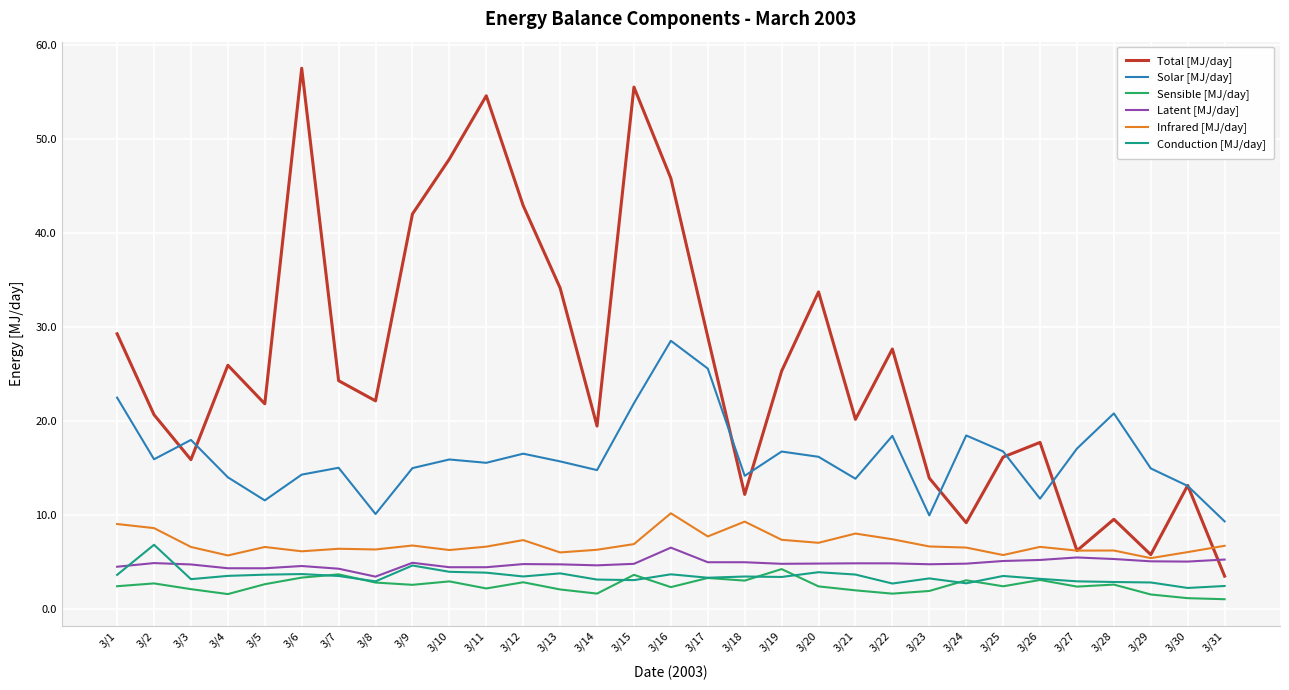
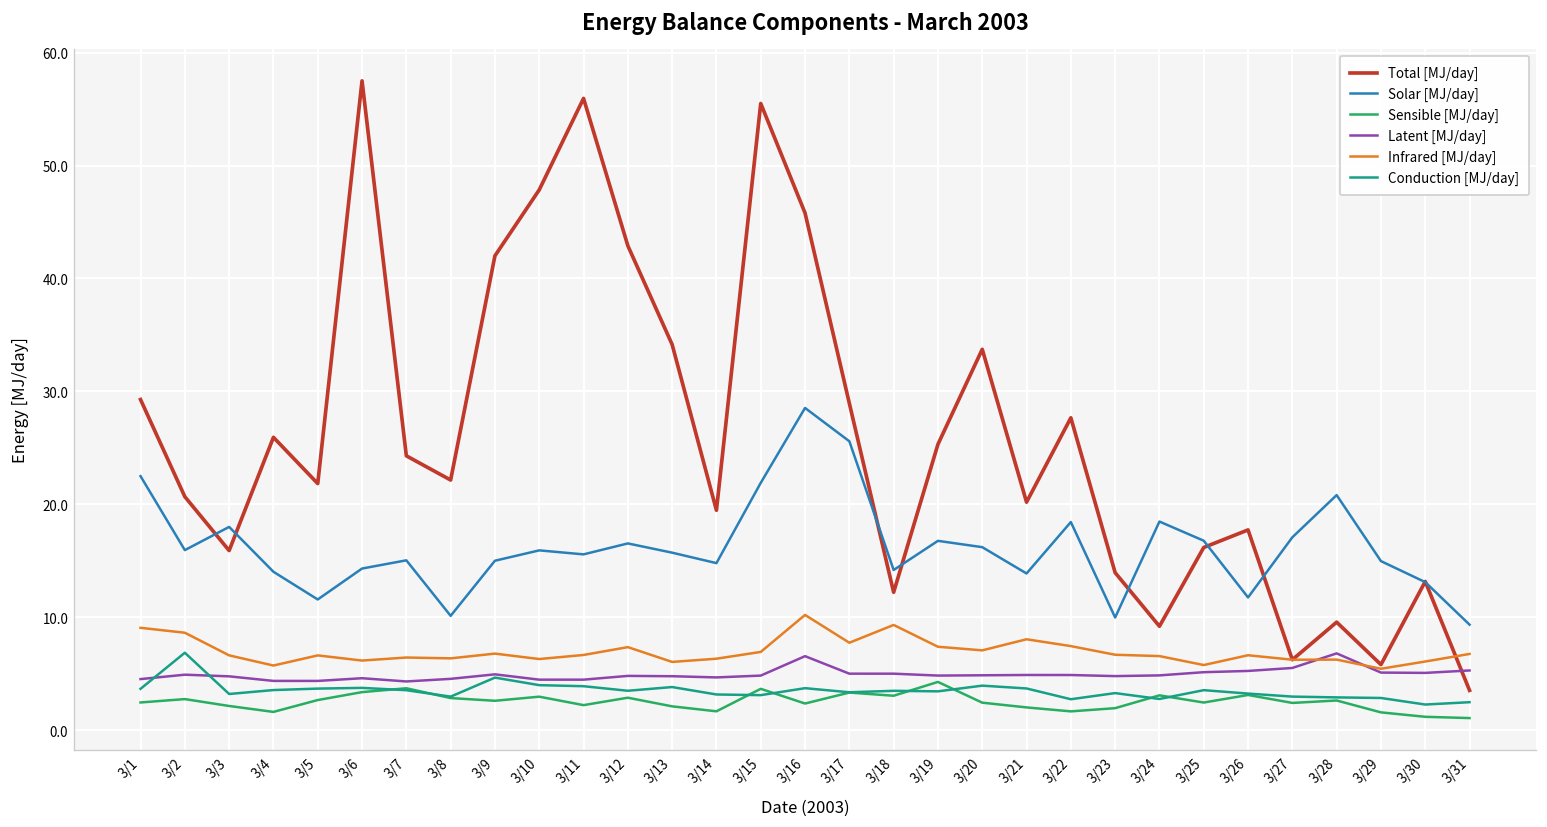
  {
    "Total [MJ/day]": {
      "3/1": 29,
      "3/2": 21,
      "3/3": 16,
      "3/4": 26,
      "3/5": 22,
      "3/6": 58,
      "3/7": 24,
      "3/8": 22,
      "3/9": 42,
      "3/10": 48,
-     "3/11": 55,
+     "3/11": 56,
      "3/12": 43,
      "3/13": 34,
      "3/14": 19,
      "3/15": 55,
      "3/16": 46,
      "3/17": 29,
      "3/18": 12,
      "3/19": 25,
      "3/20": 34,
      "3/21": 20,
      "3/22": 28,
      "3/23": 14,
      "3/24": 9,
      "3/25": 16,
      "3/26": 18,
      "3/28": 10,
      "3/29": 6,
      "3/31": 4
    },
    "Solar [MJ/day]": {
      "3/1": 22,
      "3/2": 16,
      "3/3": 18,
      "3/4": 14,
      "3/5": 12,
      "3/6": 14,
      "3/7": 15,
      "3/8": 10,
      "3/9": 15,
      "3/10": 16,
      "3/11": 16,
      "3/12": 17,
      "3/13": 16,
      "3/14": 15,
      "3/15": 22,
      "3/16": 29,
      "3/17": 26,
      "3/18": 14,
      "3/19": 17,
      "3/20": 16,
      "3/21": 14,
      "3/22": 18,
      "3/23": 10,
      "3/24": 18,
      "3/25": 17,
      "3/26": 12,
      "3/27": 17,
      "3/28": 21,
      "3/29": 15,
      "3/31": 9
    },
    "Latent [MJ/day]": {
      "3/1": 5,
      "3/2": 5,
      "3/3": 5,
      "3/4": 4,
      "3/5": 4,
      "3/6": 5,
      "3/7": 4,
-     "3/8": 3,
+     "3/8": 5,
      "3/9": 5,
      "3/10": 4,
      "3/11": 4,
      "3/12": 5,
      "3/13": 5,
      "3/14": 5,
      "3/15": 5,
      "3/16": 7,
      "3/17": 5,
      "3/18": 5,
      "3/19": 5,
      "3/20": 5,
      "3/21": 5,
      "3/22": 5,
      "3/23": 5,
      "3/24": 5,
      "3/25": 5,
      "3/26": 5,
      "3/27": 6,
-     "3/28": 5,
+     "3/28": 7,
      "3/29": 5,
      "3/30": 5,
      "3/31": 5
    },
    "Infrared [MJ/day]": {
      "3/1": 9,
      "3/2": 9,
      "3/3": 7,
      "3/4": 6,
      "3/5": 7,
      "3/6": 6,
      "3/7": 6,
      "3/8": 6,
      "3/9": 7,
      "3/10": 6,
      "3/11": 7,
      "3/12": 7,
      "3/13": 6,
      "3/14": 6,
      "3/15": 7,
      "3/16": 10,
      "3/17": 8,
      "3/18": 9,
      "3/19": 7,
      "3/20": 7,
      "3/21": 8,
      "3/22": 7,
      "3/23": 7,
      "3/24": 7,
      "3/25": 6,
      "3/26": 7,
      "3/28": 6,
      "3/29": 5,
      "3/30": 6,
      "3/31": 7
    }
  }
